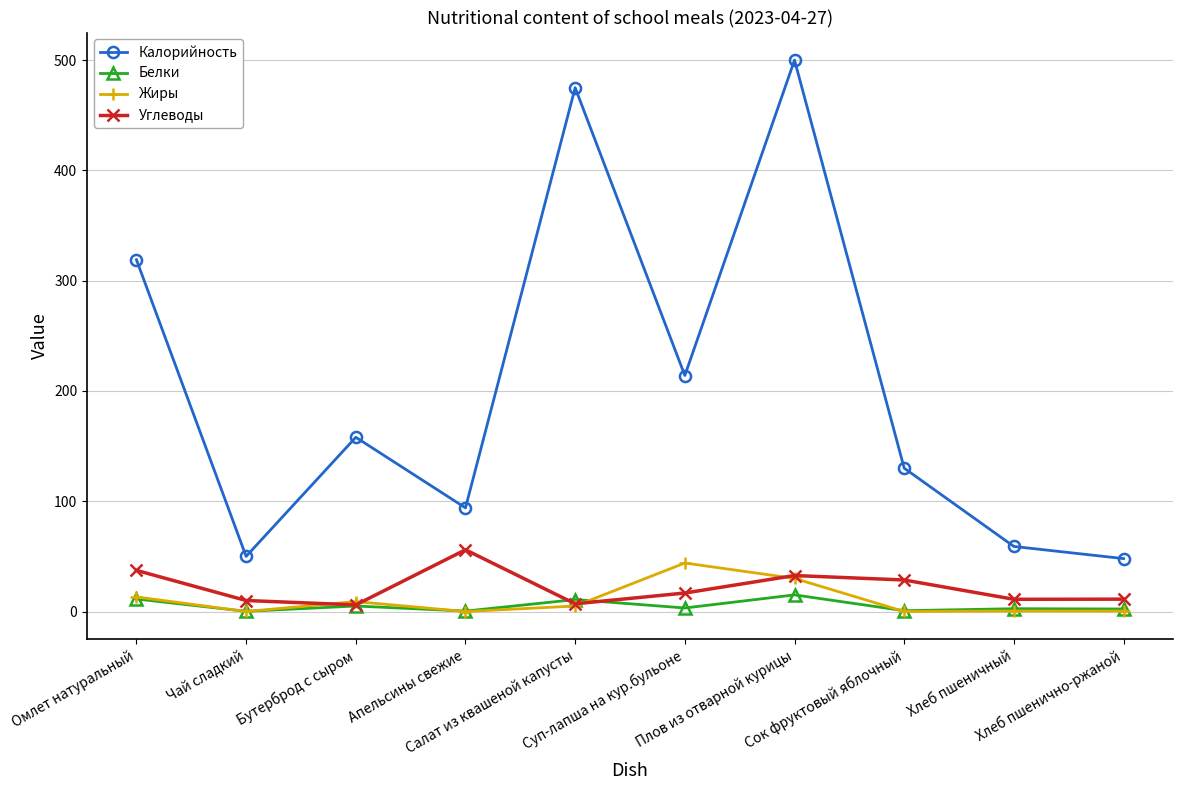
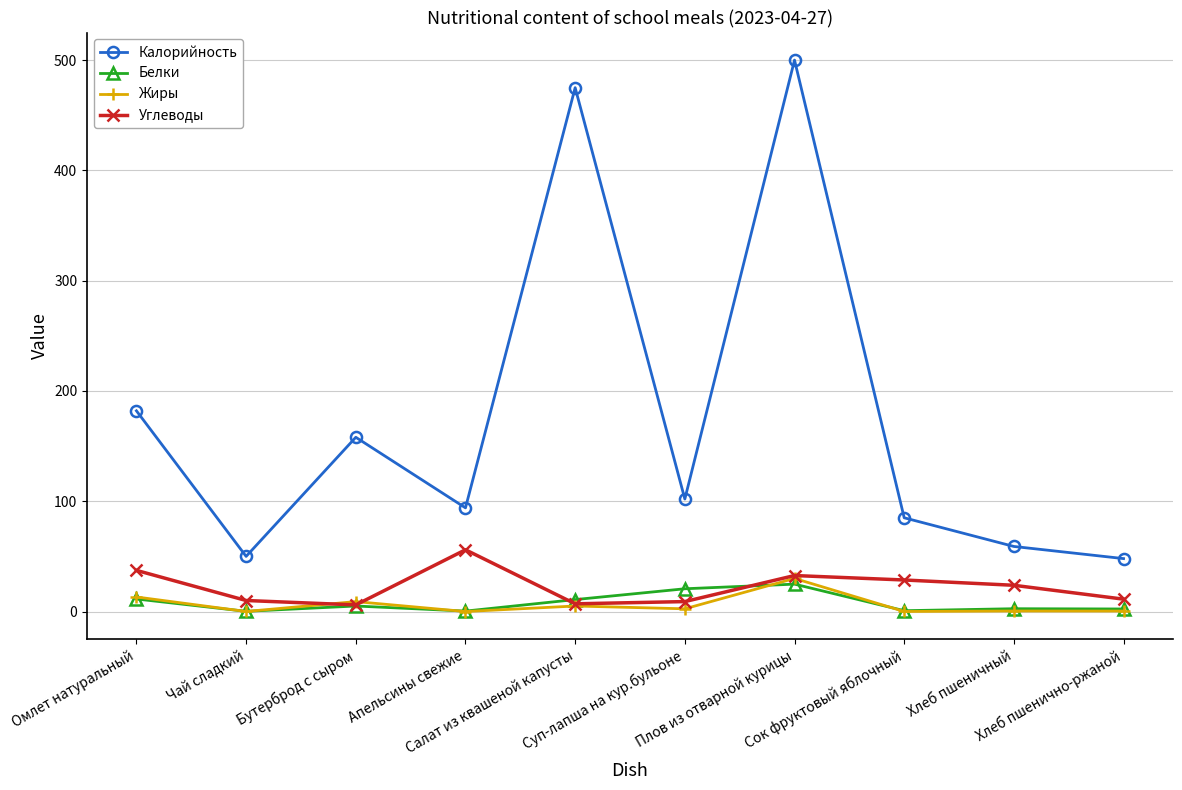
  {
    "Калорийность": {
-     "Омлет натуральный": 319,
+     "Омлет натуральный": 182,
      "Чай сладкий": 50,
      "Бутерброд с сыром": 158,
      "Апельсины свежие": 94,
      "Салат из квашеной капусты": 475,
-     "Суп-лапша на кур.бульоне": 214,
+     "Суп-лапша на кур.бульоне": 102,
      "Плов из отварной курицы": 500,
-     "Сок фруктовый яблочный": 130,
+     "Сок фруктовый яблочный": 85,
      "Хлеб пшеничный": 59,
      "Хлеб пшенично-ржаной": 48
    },
    "Белки": {
      "Салат из квашеной капусты": 11,
-     "Суп-лапша на кур.бульоне": 3,
-     "Плов из отварной курицы": 15
+     "Суп-лапша на кур.бульоне": 21,
+     "Плов из отварной курицы": 25
    },
    "Жиры": {
      "Бутерброд с сыром": 9,
-     "Суп-лапша на кур.бульоне": 44,
+     "Суп-лапша на кур.бульоне": 2,
      "Плов из отварной курицы": 30
    },
    "Углеводы": {
      "Омлет натуральный": 37,
      "Чай сладкий": 10,
      "Апельсины свежие": 56,
-     "Суп-лапша на кур.бульоне": 17,
+     "Суп-лапша на кур.бульоне": 9,
      "Плов из отварной курицы": 33,
      "Сок фруктовый яблочный": 29,
-     "Хлеб пшеничный": 11,
+     "Хлеб пшеничный": 24,
      "Хлеб пшенично-ржаной": 11
    }
  }
